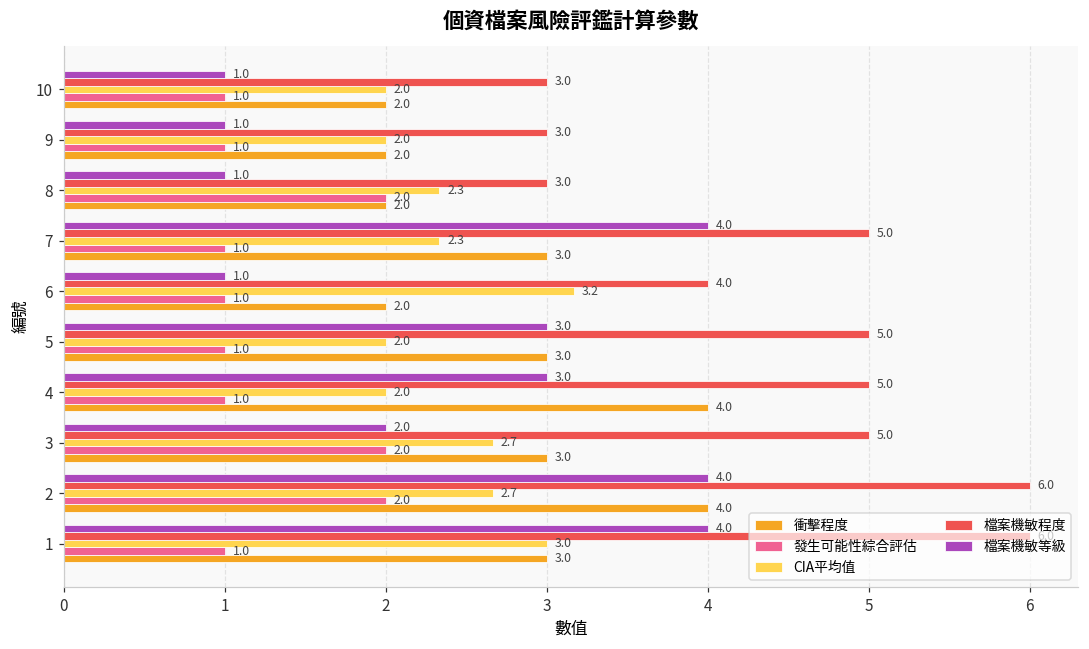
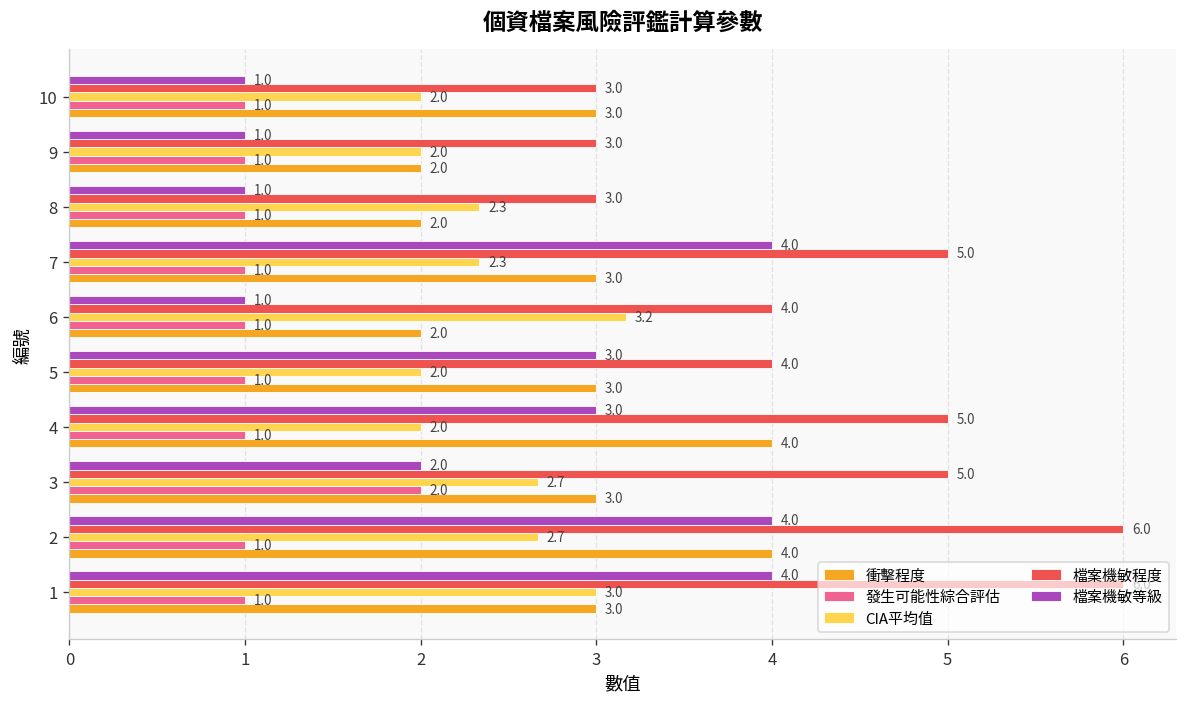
  {
    "衝擊程度": {
-     "10": 2.0,
+     "10": 3.0,
      "9": 2.0,
      "8": 2.0,
      "7": 3.0,
      "6": 2.0,
      "5": 3.0,
      "4": 4.0,
      "3": 3.0,
      "2": 4.0,
      "1": 3.0
    },
    "發生可能性綜合評估": {
      "10": 1.0,
      "9": 1.0,
-     "8": 2.0,
+     "8": 1.0,
      "7": 1.0,
      "6": 1.0,
      "5": 1.0,
      "4": 1.0,
      "3": 2.0,
-     "2": 2.0,
+     "2": 1.0,
      "1": 1.0
    },
    "CIA平均值": {
      "10": 2.0,
      "9": 2.0,
      "8": 2.3,
      "7": 2.3,
      "6": 3.2,
      "5": 2.0,
      "4": 2.0,
      "3": 2.7,
      "2": 2.7,
      "1": 3.0
    },
    "檔案機敏程度": {
      "10": 3.0,
      "9": 3.0,
      "8": 3.0,
      "7": 5.0,
      "6": 4.0,
-     "5": 5.0,
+     "5": 4.0,
      "4": 5.0,
      "3": 5.0,
      "2": 6.0
    },
    "檔案機敏等級": {
      "10": 1.0,
      "9": 1.0,
      "8": 1.0,
      "7": 4.0,
      "6": 1.0,
      "5": 3.0,
      "4": 3.0,
      "3": 2.0,
      "2": 4.0,
      "1": 4.0
    }
  }
